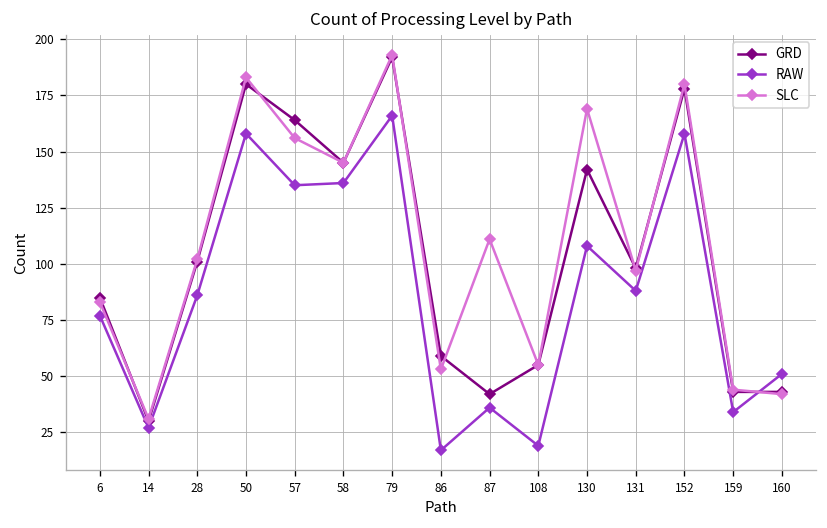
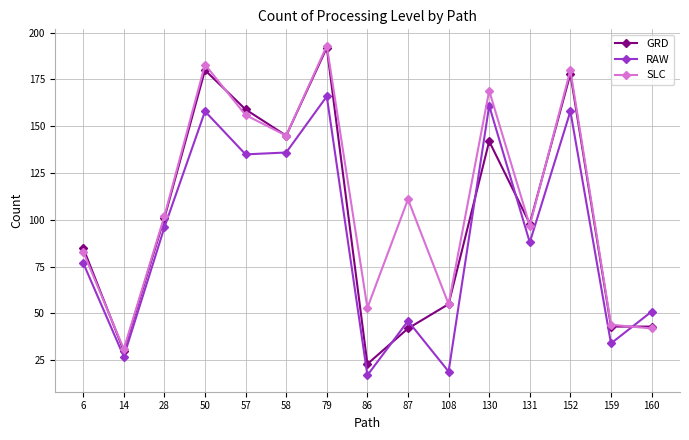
  {
    "GRD": {
      "6": 85,
      "50": 180,
-     "57": 164,
-     "86": 59,
+     "57": 159,
+     "86": 23,
      "87": 42,
      "130": 142,
      "152": 178
    },
    "RAW": {
      "6": 77,
      "14": 27,
-     "28": 86,
+     "28": 96,
      "50": 158,
      "57": 135,
      "58": 136,
      "79": 166,
      "86": 17,
-     "87": 36,
+     "87": 46,
      "108": 19,
-     "130": 108,
+     "130": 161,
      "131": 88,
      "152": 158,
      "159": 34,
      "160": 51
    },
    "SLC": {
      "6": 83,
      "50": 183,
      "57": 156,
      "86": 53,
      "87": 111,
      "130": 169,
      "152": 180
    }
  }
